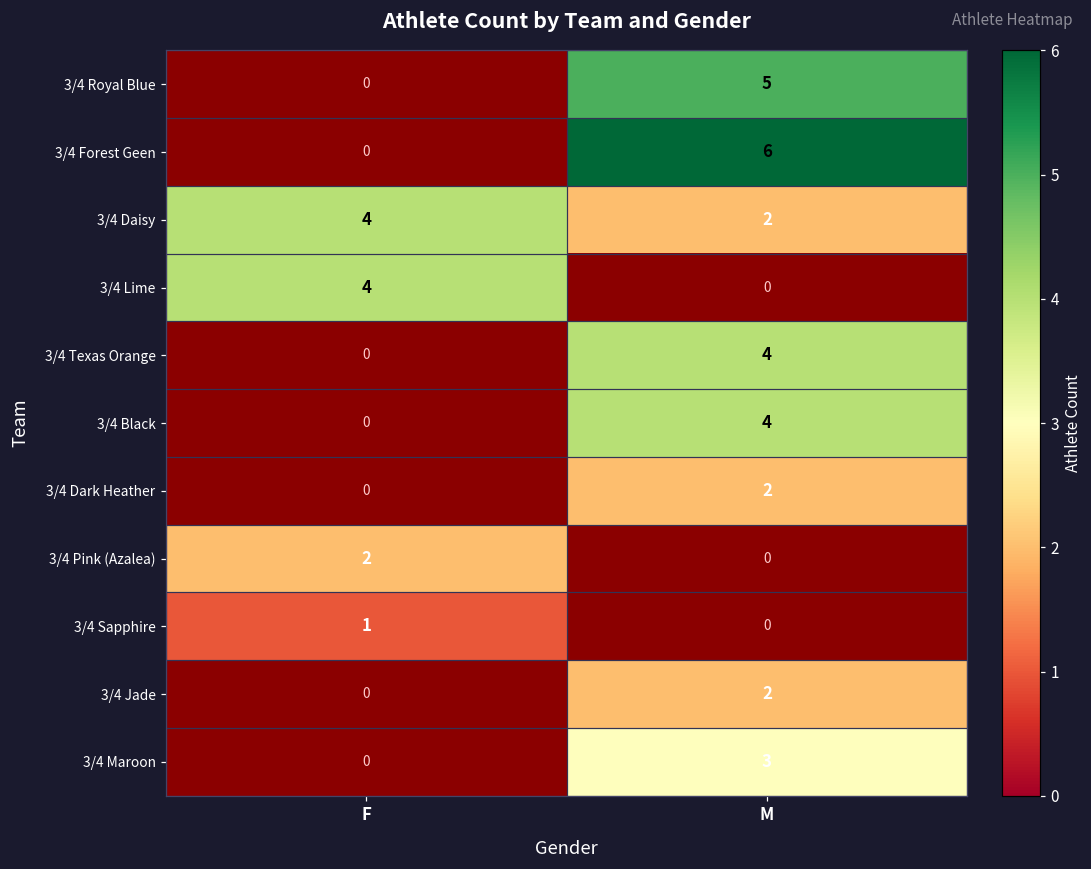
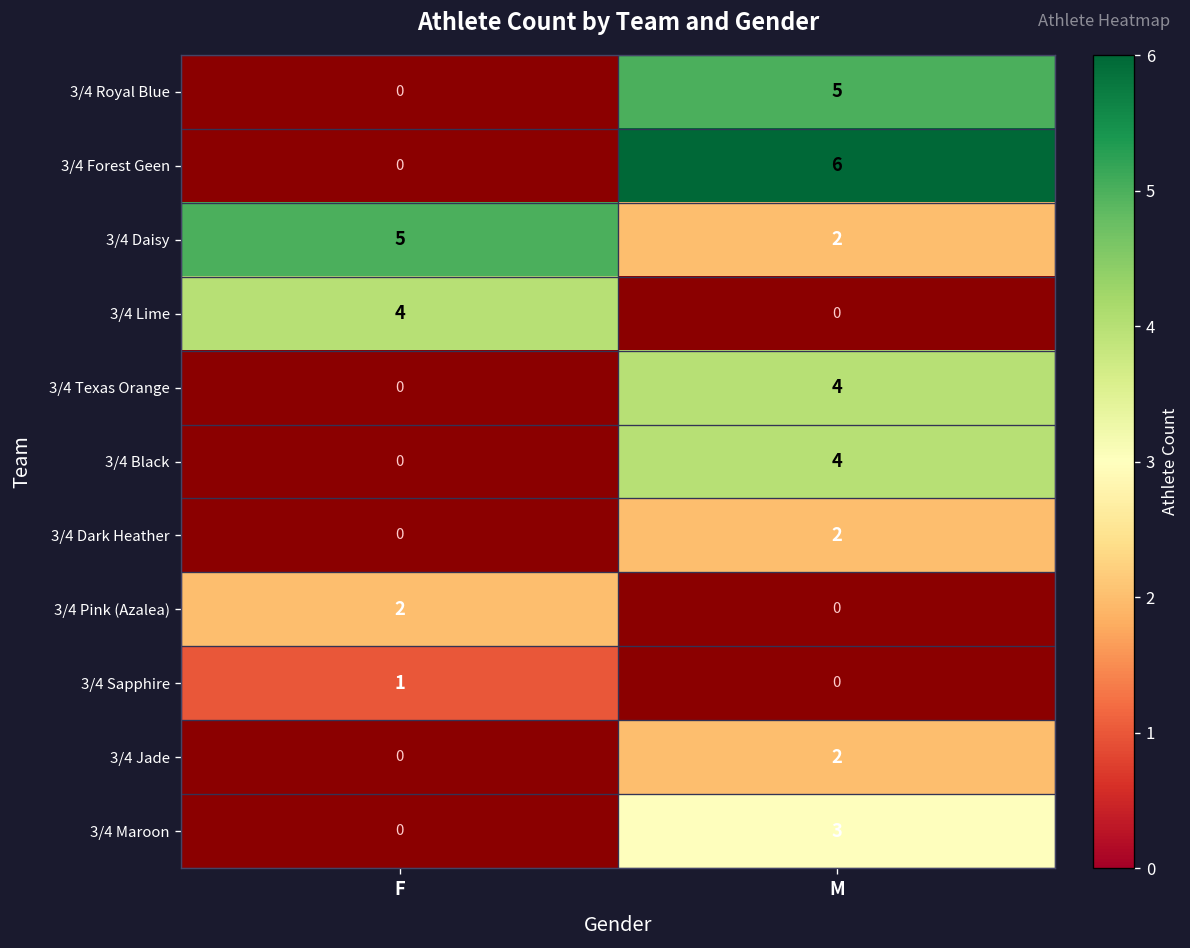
  {
    "3/4 Royal Blue": {
      "M": 5
    },
    "3/4 Forest Geen": {
      "M": 6
    },
    "3/4 Daisy": {
-     "F": 4,
+     "F": 5,
      "M": 2
    },
    "3/4 Lime": {
      "F": 4
    },
    "3/4 Texas Orange": {
      "M": 4
    },
    "3/4 Black": {
      "M": 4
    },
    "3/4 Dark Heather": {
      "M": 2
    },
    "3/4 Pink (Azalea)": {
      "F": 2
    },
    "3/4 Sapphire": {
      "F": 1
    },
    "3/4 Jade": {
      "M": 2
    },
    "3/4 Maroon": {
      "M": 3
    }
  }
